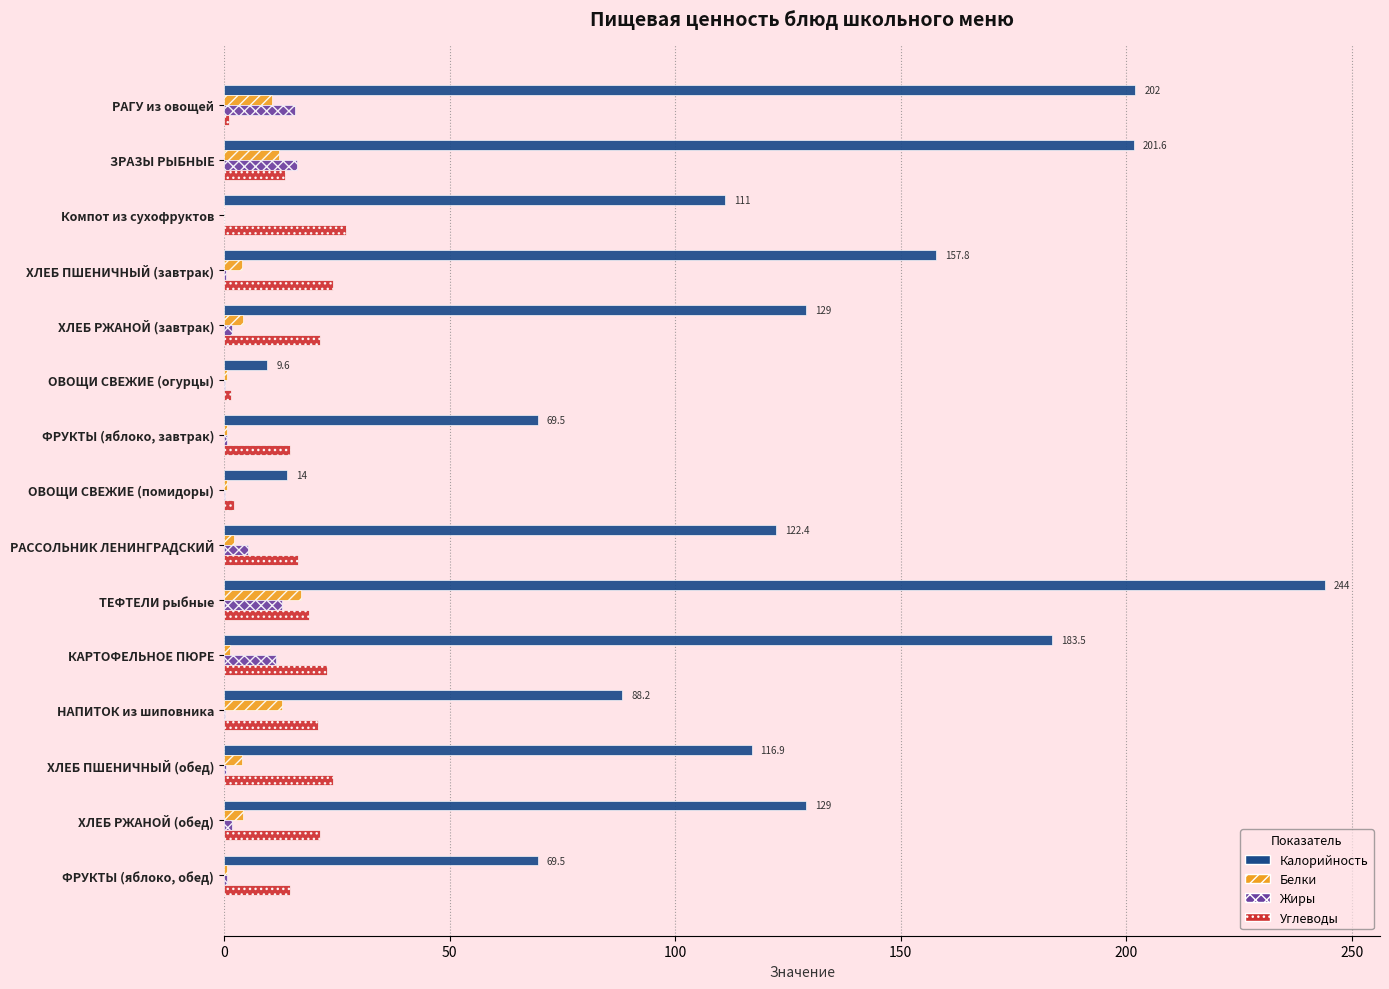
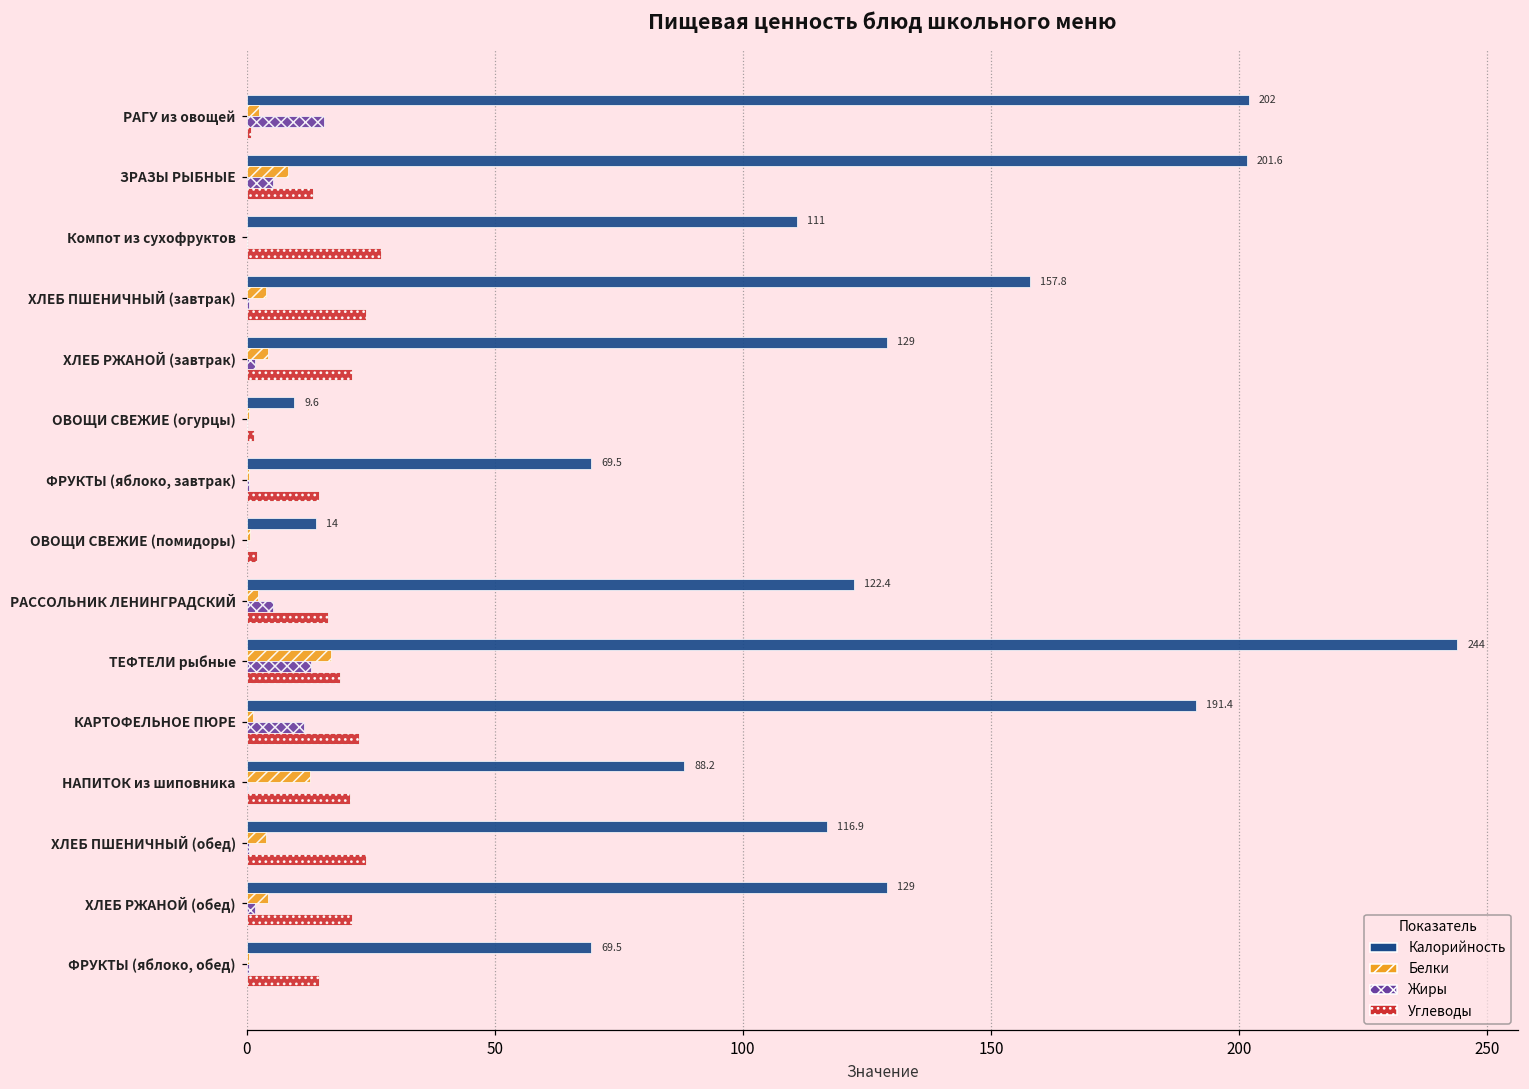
  {
    "Калорийность": {
      "РАГУ из овощей": 202,
      "ЗРАЗЫ РЫБНЫЕ": 201.6,
      "Компот из сухофруктов": 111,
      "ХЛЕБ ПШЕНИЧНЫЙ (завтрак)": 157.8,
      "ХЛЕБ РЖАНОЙ (завтрак)": 129,
      "ОВОЩИ СВЕЖИЕ (огурцы)": 9.6,
      "ФРУКТЫ (яблоко, завтрак)": 69.5,
      "ОВОЩИ СВЕЖИЕ (помидоры)": 14,
      "РАССОЛЬНИК ЛЕНИНГРАДСКИЙ": 122.4,
      "ТЕФТЕЛИ рыбные": 244,
-     "КАРТОФЕЛЬНОЕ ПЮРЕ": 183.5,
+     "КАРТОФЕЛЬНОЕ ПЮРЕ": 191.4,
      "НАПИТОК из шиповника": 88.2,
      "ХЛЕБ ПШЕНИЧНЫЙ (обед)": 116.9,
      "ХЛЕБ РЖАНОЙ (обед)": 129,
      "ФРУКТЫ (яблоко, обед)": 69.5
    },
    "Белки": {
-     "РАГУ из овощей": 11,
-     "ЗРАЗЫ РЫБНЫЕ": 12,
+     "РАГУ из овощей": 3,
+     "ЗРАЗЫ РЫБНЫЕ": 8,
      "Компот из сухофруктов": 0,
      "ХЛЕБ ПШЕНИЧНЫЙ (завтрак)": 4,
      "ХЛЕБ РЖАНОЙ (завтрак)": 4,
      "ОВОЩИ СВЕЖИЕ (огурцы)": 1,
      "ФРУКТЫ (яблоко, завтрак)": 1,
      "ОВОЩИ СВЕЖИЕ (помидоры)": 1,
      "РАССОЛЬНИК ЛЕНИНГРАДСКИЙ": 2,
      "ТЕФТЕЛИ рыбные": 17,
      "КАРТОФЕЛЬНОЕ ПЮРЕ": 1,
      "НАПИТОК из шиповника": 13,
      "ХЛЕБ ПШЕНИЧНЫЙ (обед)": 4,
      "ХЛЕБ РЖАНОЙ (обед)": 4,
      "ФРУКТЫ (яблоко, обед)": 1
    },
    "Жиры": {
      "РАГУ из овощей": 16,
-     "ЗРАЗЫ РЫБНЫЕ": 16,
+     "ЗРАЗЫ РЫБНЫЕ": 5,
      "Компот из сухофруктов": 0,
      "ХЛЕБ РЖАНОЙ (завтрак)": 2,
      "ФРУКТЫ (яблоко, завтрак)": 1,
      "РАССОЛЬНИК ЛЕНИНГРАДСКИЙ": 5,
      "ТЕФТЕЛИ рыбные": 13,
      "КАРТОФЕЛЬНОЕ ПЮРЕ": 12,
      "ХЛЕБ РЖАНОЙ (обед)": 2,
      "ФРУКТЫ (яблоко, обед)": 1
    },
    "Углеводы": {
      "РАГУ из овощей": 1,
      "ЗРАЗЫ РЫБНЫЕ": 13,
      "Компот из сухофруктов": 27,
      "ХЛЕБ ПШЕНИЧНЫЙ (завтрак)": 24,
      "ХЛЕБ РЖАНОЙ (завтрак)": 21,
      "ОВОЩИ СВЕЖИЕ (огурцы)": 2,
      "ФРУКТЫ (яблоко, завтрак)": 15,
      "ОВОЩИ СВЕЖИЕ (помидоры)": 2,
      "РАССОЛЬНИК ЛЕНИНГРАДСКИЙ": 16,
      "ТЕФТЕЛИ рыбные": 19,
      "КАРТОФЕЛЬНОЕ ПЮРЕ": 23,
      "НАПИТОК из шиповника": 21,
      "ХЛЕБ ПШЕНИЧНЫЙ (обед)": 24,
      "ХЛЕБ РЖАНОЙ (обед)": 21,
      "ФРУКТЫ (яблоко, обед)": 15
    }
  }
